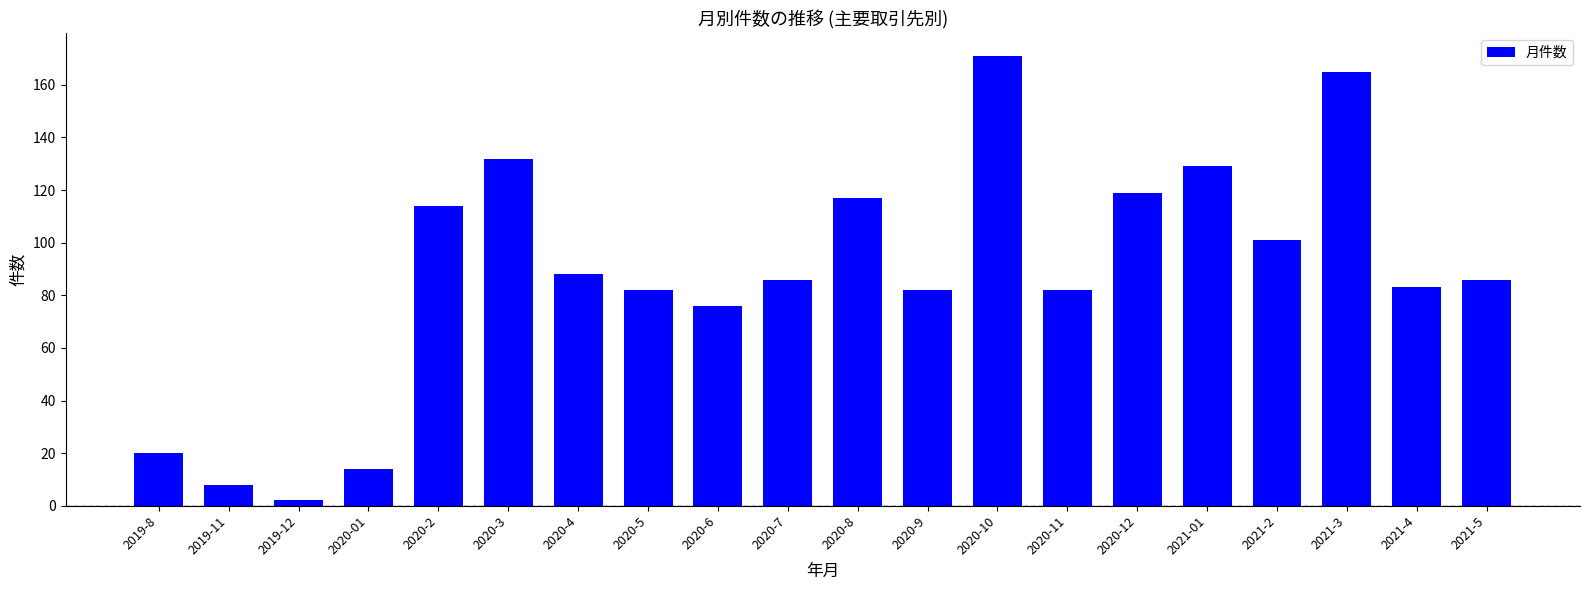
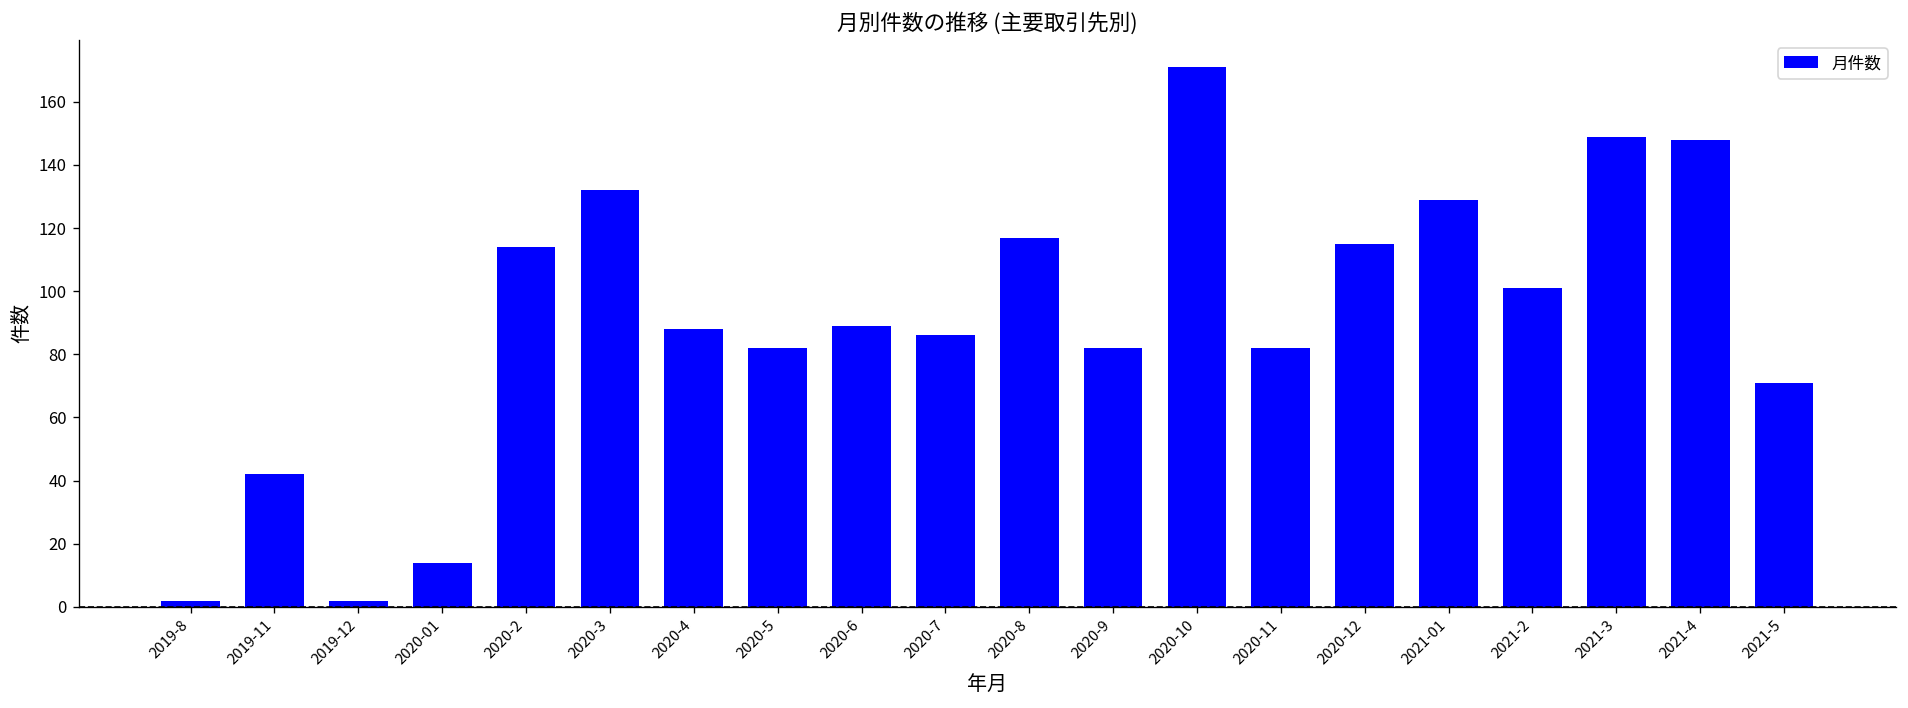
  {
-   "2019-8": 20,
-   "2019-11": 8,
+   "2019-8": 2,
+   "2019-11": 42,
    "2019-12": 2,
    "2020-01": 14,
    "2020-2": 114,
    "2020-3": 132,
    "2020-4": 88,
    "2020-5": 82,
-   "2020-6": 76,
+   "2020-6": 89,
    "2020-7": 86,
    "2020-8": 117,
    "2020-9": 82,
    "2020-10": 171,
    "2020-11": 82,
-   "2020-12": 119,
+   "2020-12": 115,
    "2021-01": 129,
    "2021-2": 101,
-   "2021-3": 165,
-   "2021-4": 83,
-   "2021-5": 86
+   "2021-3": 149,
+   "2021-4": 148,
+   "2021-5": 71
  }
